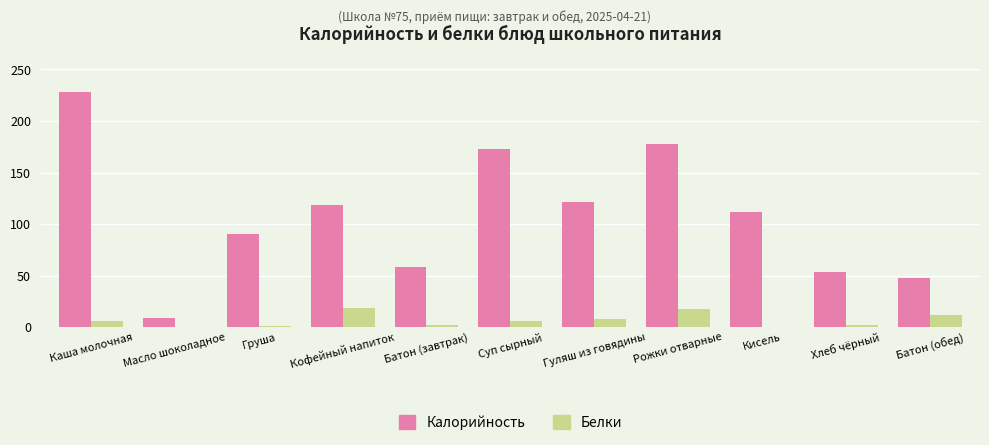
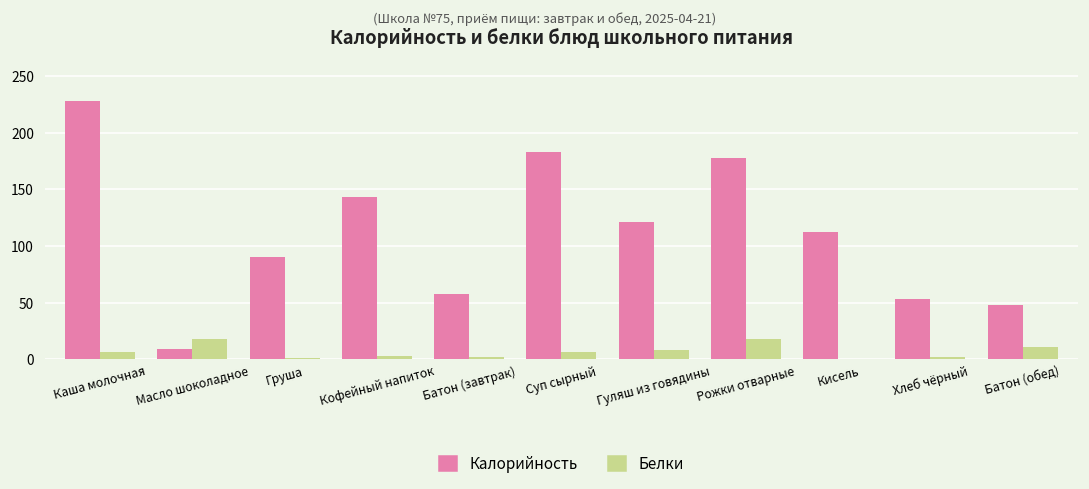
  {
    "Калорийность": {
      "Каша молочная": 228,
      "Масло шоколадное": 9,
      "Груша": 90,
-     "Кофейный напиток": 118,
+     "Кофейный напиток": 143,
      "Батон (завтрак)": 58,
-     "Суп сырный": 173,
+     "Суп сырный": 183,
      "Гуляш из говядины": 121,
      "Рожки отварные": 178,
      "Кисель": 112,
      "Хлеб чёрный": 53,
      "Батон (обед)": 48
    },
    "Белки": {
      "Каша молочная": 6,
-     "Масло шоколадное": 0,
-     "Кофейный напиток": 19,
+     "Масло шоколадное": 18,
+     "Кофейный напиток": 3,
      "Суп сырный": 6,
      "Гуляш из говядины": 8,
      "Рожки отварные": 18,
      "Кисель": 0,
      "Батон (обед)": 11
    }
  }
